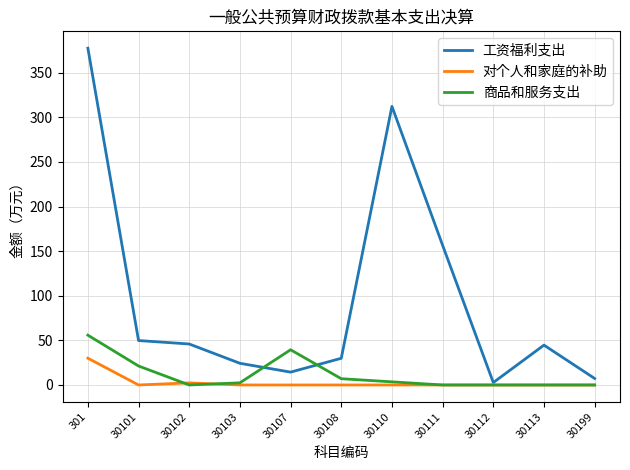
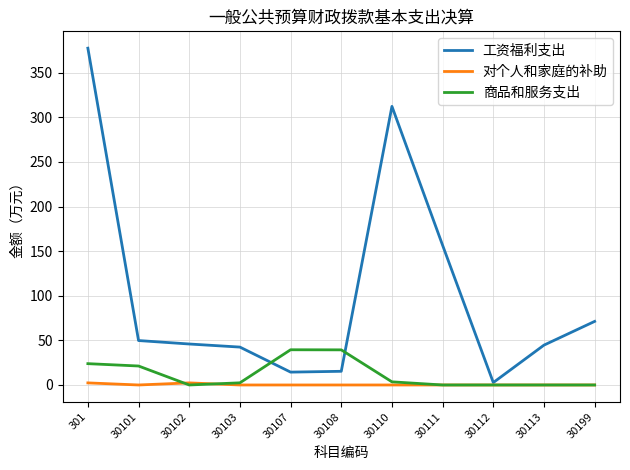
  {
    "工资福利支出": {
      "301": 380,
      "30101": 50,
      "30102": 50,
-     "30103": 20,
+     "30103": 40,
      "30107": 10,
-     "30108": 30,
+     "30108": 20,
      "30110": 310,
      "30111": 160,
      "30113": 40,
-     "30199": 10
+     "30199": 70
    },
    "对个人和家庭的补助": {
-     "301": 30,
+     "301": 0,
      "30101": 0,
      "30107": 0,
      "30108": 0,
      "30110": 0
    },
    "商品和服务支出": {
-     "301": 60,
+     "301": 20,
      "30101": 20,
      "30107": 40,
-     "30108": 10,
+     "30108": 40,
      "30110": 0
    }
  }
